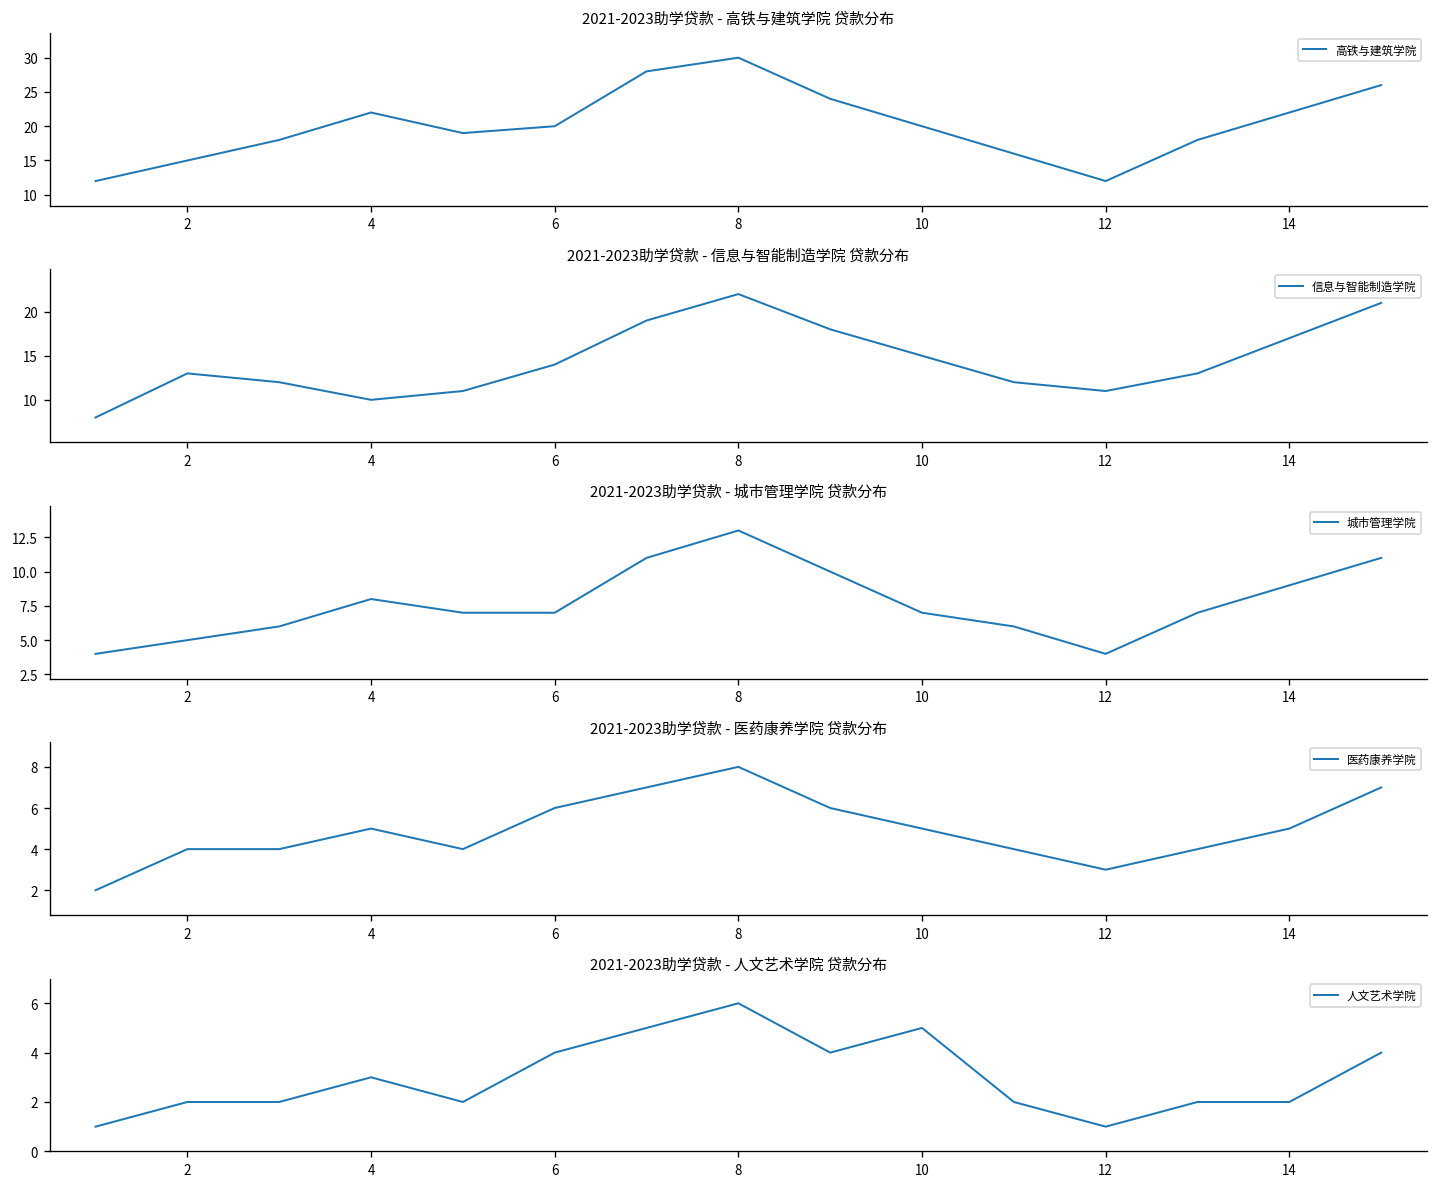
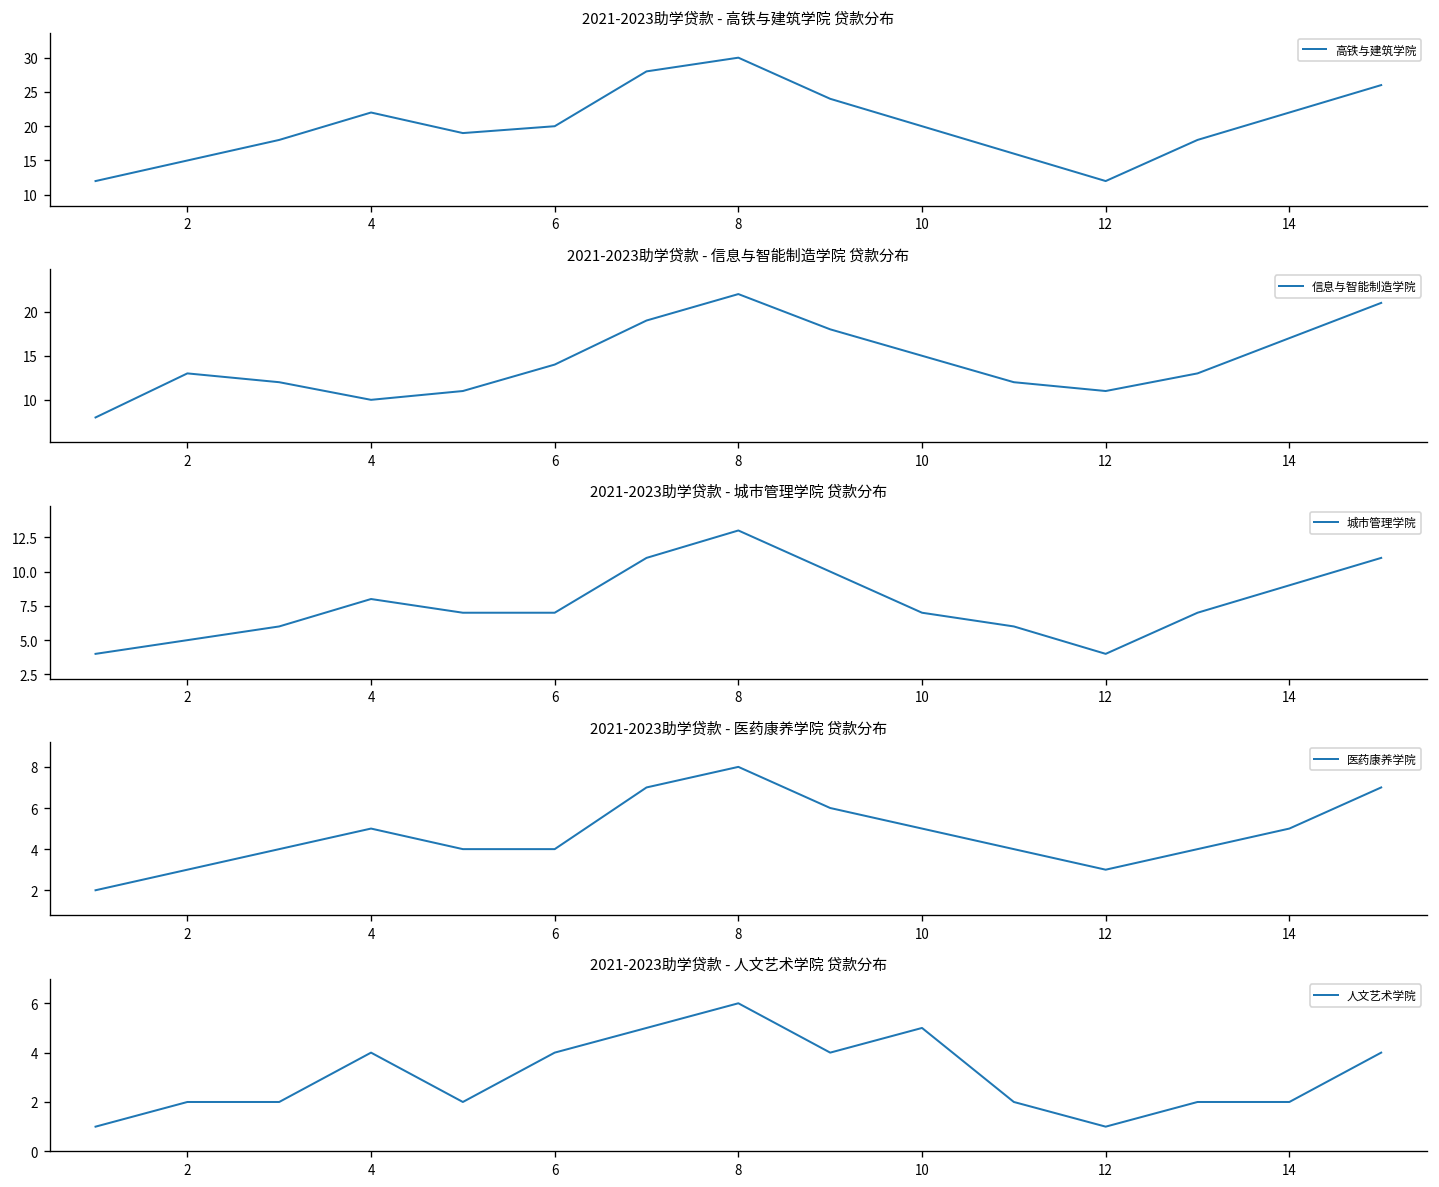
  {
    "2021-2023助学贷款 - 高铁与建筑学院 贷款分布": {
      "2": 15,
      "4": 22,
      "6": 20,
      "8": 30,
      "10": 20,
      "12": 12,
      "14": 22
    },
    "2021-2023助学贷款 - 信息与智能制造学院 贷款分布": {
      "2": 13,
      "4": 10,
      "6": 14,
      "8": 22,
      "10": 15,
      "12": 11,
      "14": 17
    },
    "2021-2023助学贷款 - 城市管理学院 贷款分布": {
      "2": 5.0,
      "4": 8.0,
      "6": 7.0,
      "8": 13.0,
      "10": 7.0,
      "12": 4.0,
      "14": 9.0
    },
    "2021-2023助学贷款 - 医药康养学院 贷款分布": {
-     "2": 4,
+     "2": 3,
      "4": 5,
-     "6": 6,
+     "6": 4,
      "8": 8,
      "10": 5,
      "12": 3,
      "14": 5
    },
    "2021-2023助学贷款 - 人文艺术学院 贷款分布": {
      "2": 2,
-     "4": 3,
+     "4": 4,
      "6": 4,
      "8": 6,
      "10": 5,
      "12": 1,
      "14": 2
    }
  }
